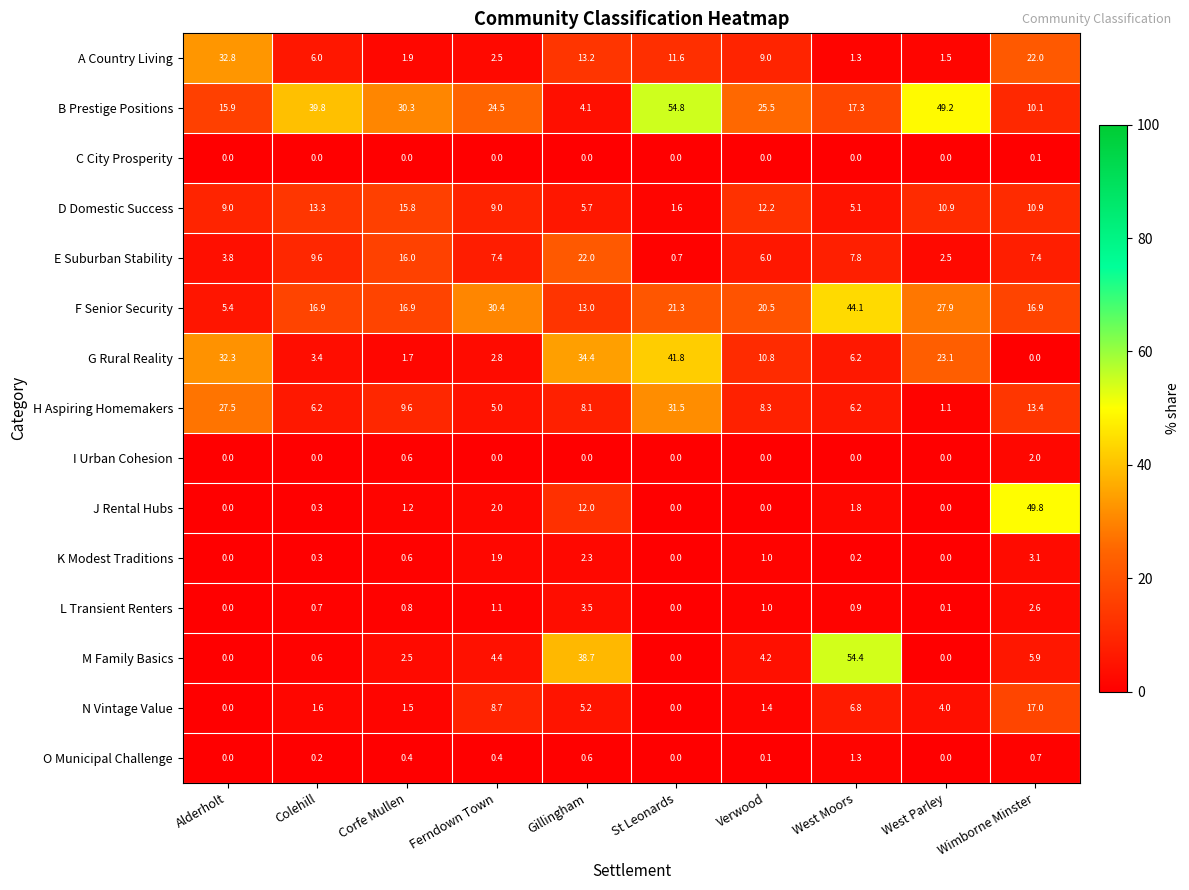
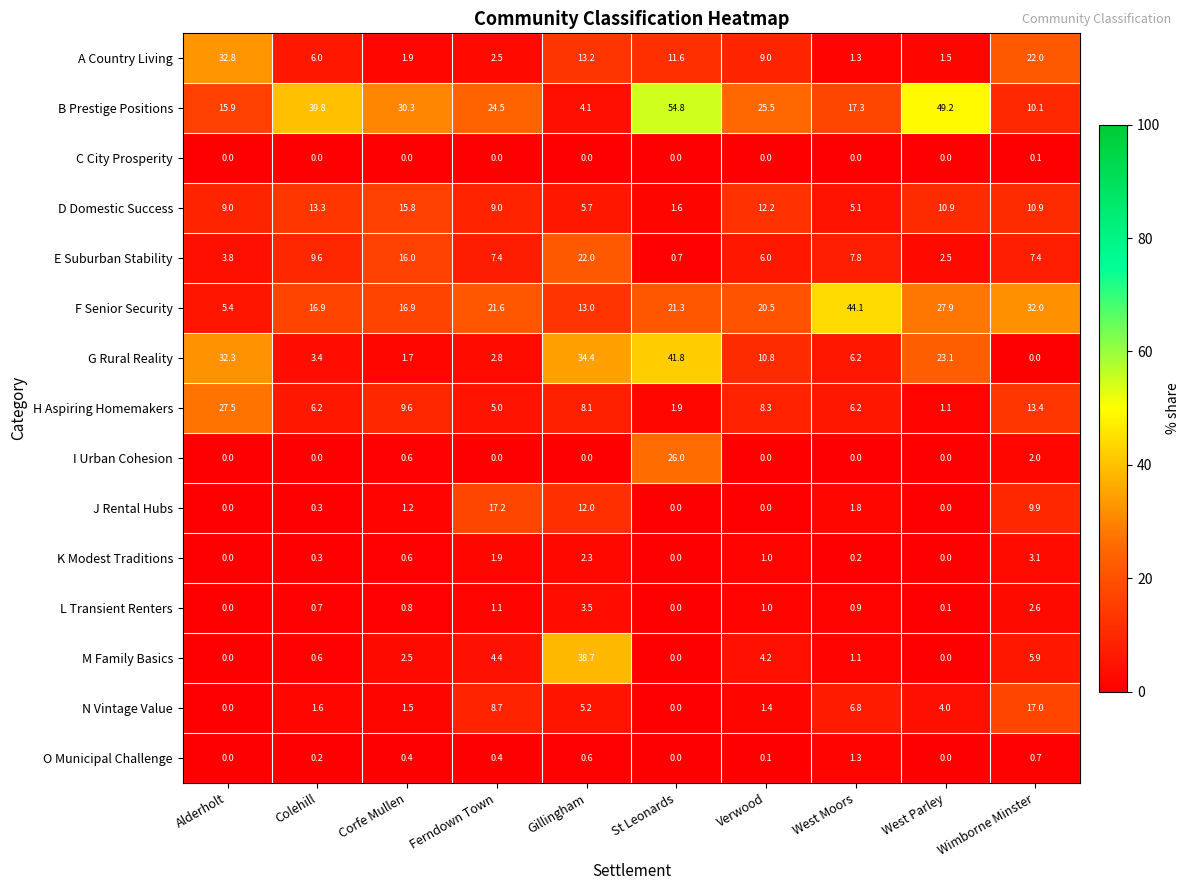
  {
    "A Country Living": {
      "Alderholt": 32.8,
      "Colehill": 6.0,
      "Corfe Mullen": 1.9,
      "Ferndown Town": 2.5,
      "Gillingham": 13.2,
      "St Leonards": 11.6,
      "Verwood": 9.0,
      "West Moors": 1.3,
      "West Parley": 1.5,
      "Wimborne Minster": 22.0
    },
    "B Prestige Positions": {
      "Alderholt": 15.9,
      "Colehill": 39.8,
      "Corfe Mullen": 30.3,
      "Ferndown Town": 24.5,
      "Gillingham": 4.1,
      "St Leonards": 54.8,
      "Verwood": 25.5,
      "West Moors": 17.3,
      "West Parley": 49.2,
      "Wimborne Minster": 10.1
    },
    "C City Prosperity": {
      "Alderholt": 0.0,
      "Colehill": 0.0,
      "Corfe Mullen": 0.0,
      "Ferndown Town": 0.0,
      "Gillingham": 0.0,
      "St Leonards": 0.0,
      "Verwood": 0.0,
      "West Moors": 0.0,
      "West Parley": 0.0,
      "Wimborne Minster": 0.1
    },
    "D Domestic Success": {
      "Alderholt": 9.0,
      "Colehill": 13.3,
      "Corfe Mullen": 15.8,
      "Ferndown Town": 9.0,
      "Gillingham": 5.7,
      "St Leonards": 1.6,
      "Verwood": 12.2,
      "West Moors": 5.1,
      "West Parley": 10.9,
      "Wimborne Minster": 10.9
    },
    "E Suburban Stability": {
      "Alderholt": 3.8,
      "Colehill": 9.6,
      "Corfe Mullen": 16.0,
      "Ferndown Town": 7.4,
      "Gillingham": 22.0,
      "St Leonards": 0.7,
      "Verwood": 6.0,
      "West Moors": 7.8,
      "West Parley": 2.5,
      "Wimborne Minster": 7.4
    },
    "F Senior Security": {
      "Alderholt": 5.4,
      "Colehill": 16.9,
      "Corfe Mullen": 16.9,
-     "Ferndown Town": 30.4,
+     "Ferndown Town": 21.6,
      "Gillingham": 13.0,
      "St Leonards": 21.3,
      "Verwood": 20.5,
      "West Moors": 44.1,
      "West Parley": 27.9,
-     "Wimborne Minster": 16.9
+     "Wimborne Minster": 32.0
    },
    "G Rural Reality": {
      "Alderholt": 32.3,
      "Colehill": 3.4,
      "Corfe Mullen": 1.7,
      "Ferndown Town": 2.8,
      "Gillingham": 34.4,
      "St Leonards": 41.8,
      "Verwood": 10.8,
      "West Moors": 6.2,
      "West Parley": 23.1,
      "Wimborne Minster": 0.0
    },
    "H Aspiring Homemakers": {
      "Alderholt": 27.5,
      "Colehill": 6.2,
      "Corfe Mullen": 9.6,
      "Ferndown Town": 5.0,
      "Gillingham": 8.1,
-     "St Leonards": 31.5,
+     "St Leonards": 1.9,
      "Verwood": 8.3,
      "West Moors": 6.2,
      "West Parley": 1.1,
      "Wimborne Minster": 13.4
    },
    "I Urban Cohesion": {
      "Alderholt": 0.0,
      "Colehill": 0.0,
      "Corfe Mullen": 0.6,
      "Ferndown Town": 0.0,
      "Gillingham": 0.0,
-     "St Leonards": 0.0,
+     "St Leonards": 26.0,
      "Verwood": 0.0,
      "West Moors": 0.0,
      "West Parley": 0.0,
      "Wimborne Minster": 2.0
    },
    "J Rental Hubs": {
      "Alderholt": 0.0,
      "Colehill": 0.3,
      "Corfe Mullen": 1.2,
-     "Ferndown Town": 2.0,
+     "Ferndown Town": 17.2,
      "Gillingham": 12.0,
      "St Leonards": 0.0,
      "Verwood": 0.0,
      "West Moors": 1.8,
      "West Parley": 0.0,
-     "Wimborne Minster": 49.8
+     "Wimborne Minster": 9.9
    },
    "K Modest Traditions": {
      "Alderholt": 0.0,
      "Colehill": 0.3,
      "Corfe Mullen": 0.6,
      "Ferndown Town": 1.9,
      "Gillingham": 2.3,
      "St Leonards": 0.0,
      "Verwood": 1.0,
      "West Moors": 0.2,
      "West Parley": 0.0,
      "Wimborne Minster": 3.1
    },
    "L Transient Renters": {
      "Alderholt": 0.0,
      "Colehill": 0.7,
      "Corfe Mullen": 0.8,
      "Ferndown Town": 1.1,
      "Gillingham": 3.5,
      "St Leonards": 0.0,
      "Verwood": 1.0,
      "West Moors": 0.9,
      "West Parley": 0.1,
      "Wimborne Minster": 2.6
    },
    "M Family Basics": {
      "Alderholt": 0.0,
      "Colehill": 0.6,
      "Corfe Mullen": 2.5,
      "Ferndown Town": 4.4,
      "Gillingham": 38.7,
      "St Leonards": 0.0,
      "Verwood": 4.2,
-     "West Moors": 54.4,
+     "West Moors": 1.1,
      "West Parley": 0.0,
      "Wimborne Minster": 5.9
    },
    "N Vintage Value": {
      "Alderholt": 0.0,
      "Colehill": 1.6,
      "Corfe Mullen": 1.5,
      "Ferndown Town": 8.7,
      "Gillingham": 5.2,
      "St Leonards": 0.0,
      "Verwood": 1.4,
      "West Moors": 6.8,
      "West Parley": 4.0,
      "Wimborne Minster": 17.0
    },
    "O Municipal Challenge": {
      "Alderholt": 0.0,
      "Colehill": 0.2,
      "Corfe Mullen": 0.4,
      "Ferndown Town": 0.4,
      "Gillingham": 0.6,
      "St Leonards": 0.0,
      "Verwood": 0.1,
      "West Moors": 1.3,
      "West Parley": 0.0,
      "Wimborne Minster": 0.7
    }
  }
